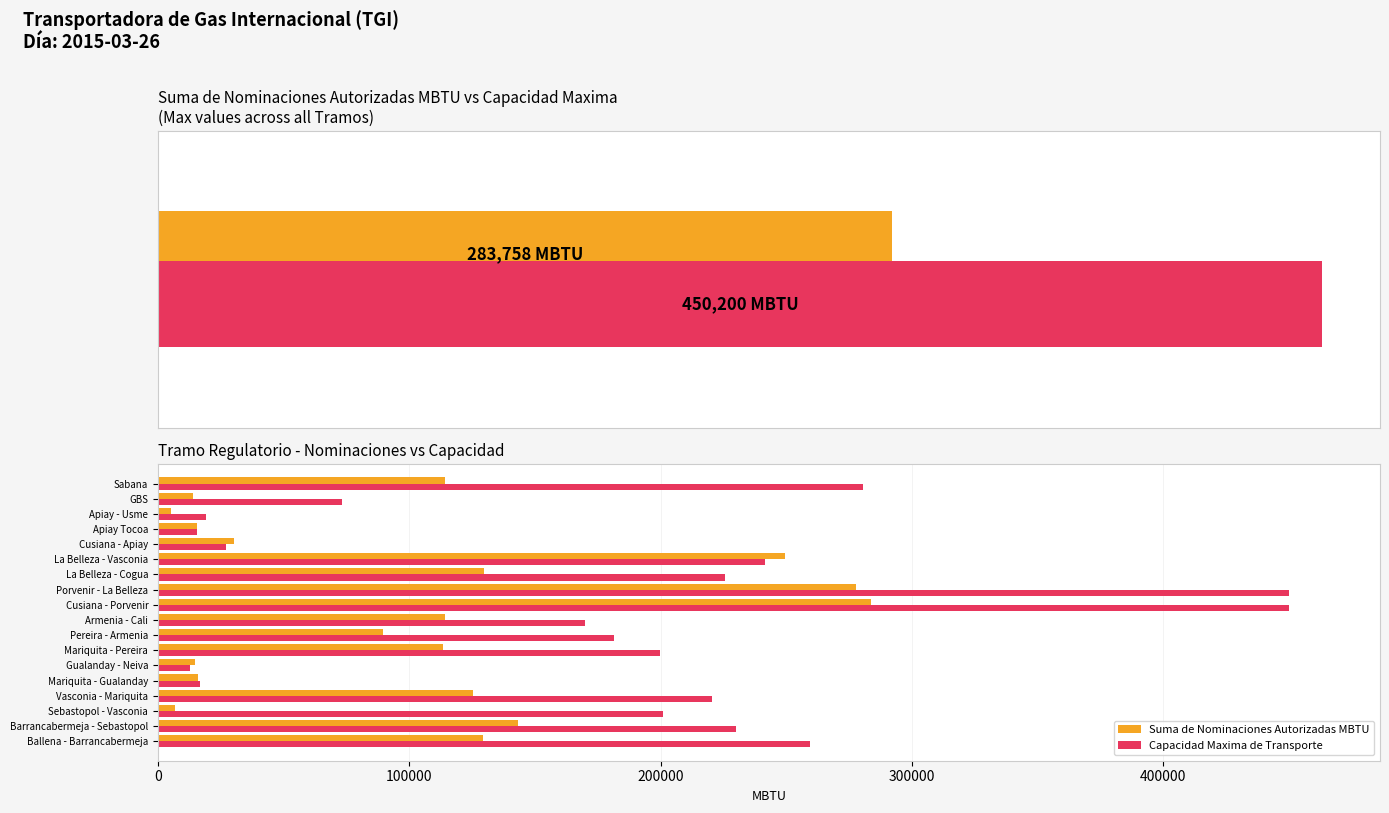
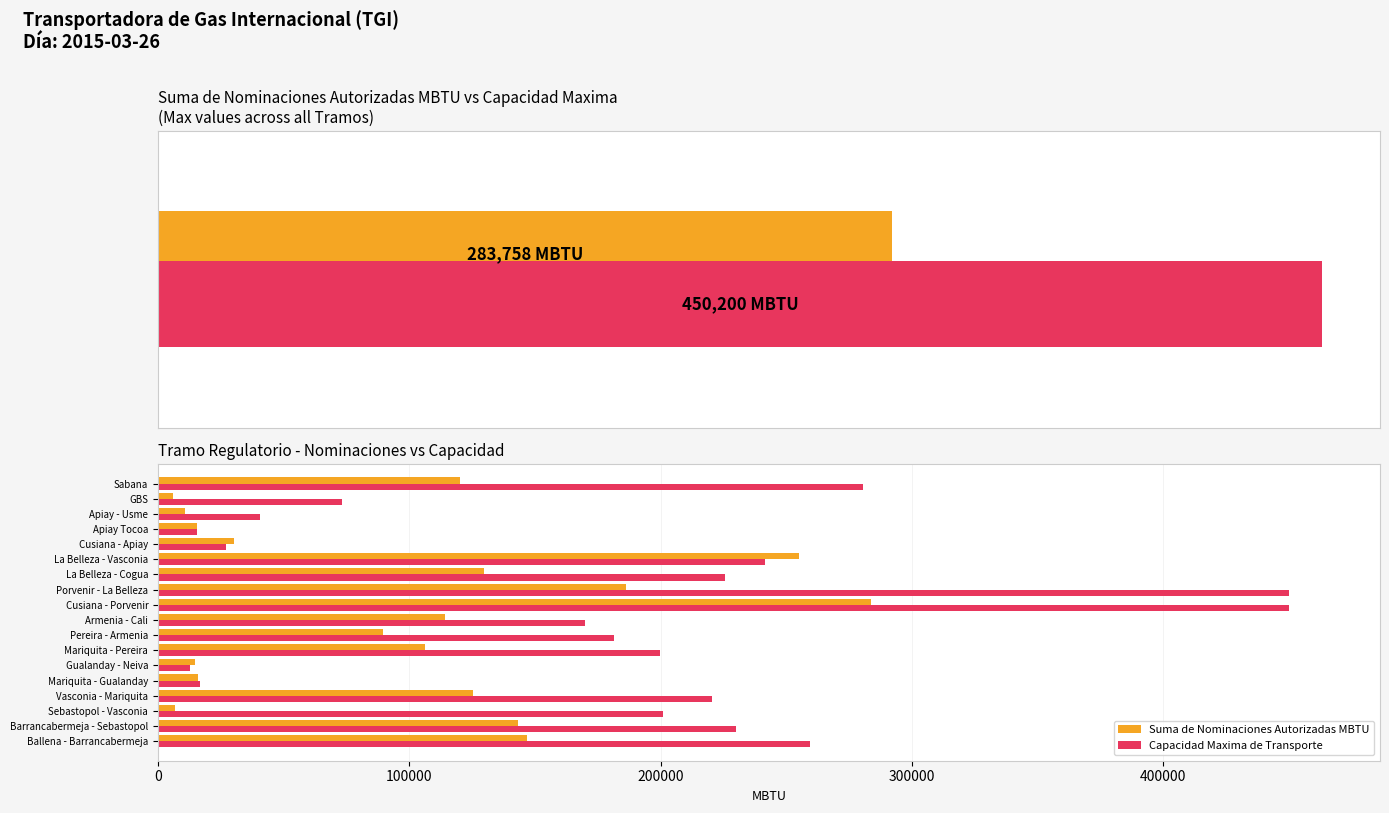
  {
    "Tramo Regulatorio - Nominaciones vs Capacidad": {
      "Suma de Nominaciones Autorizadas MBTU": {
-       "Sabana": 114000,
-       "GBS": 14000,
-       "Apiay - Usme": 5000,
+       "Sabana": 120000,
+       "GBS": 6000,
+       "Apiay - Usme": 11000,
        "Apiay Tocoa": 15000,
        "Cusiana - Apiay": 30000,
-       "La Belleza - Vasconia": 250000,
+       "La Belleza - Vasconia": 255000,
        "La Belleza - Cogua": 130000,
-       "Porvenir - La Belleza": 278000,
+       "Porvenir - La Belleza": 186000,
        "Cusiana - Porvenir": 284000,
        "Armenia - Cali": 114000,
        "Pereira - Armenia": 90000,
-       "Mariquita - Pereira": 113000,
+       "Mariquita - Pereira": 106000,
        "Gualanday - Neiva": 15000,
        "Mariquita - Gualanday": 16000,
        "Vasconia - Mariquita": 125000,
        "Sebastopol - Vasconia": 7000,
        "Barrancabermeja - Sebastopol": 143000,
-       "Ballena - Barrancabermeja": 129000
+       "Ballena - Barrancabermeja": 147000
      },
      "Capacidad Maxima de Transporte": {
        "Sabana": 280000,
        "GBS": 73000,
-       "Apiay - Usme": 19000,
+       "Apiay - Usme": 40000,
        "Apiay Tocoa": 15000,
        "Cusiana - Apiay": 27000,
        "La Belleza - Vasconia": 241000,
        "La Belleza - Cogua": 226000,
        "Porvenir - La Belleza": 450000,
        "Cusiana - Porvenir": 450000,
        "Armenia - Cali": 170000,
        "Pereira - Armenia": 181000,
        "Mariquita - Pereira": 200000,
        "Gualanday - Neiva": 13000,
        "Mariquita - Gualanday": 17000,
        "Vasconia - Mariquita": 221000,
        "Sebastopol - Vasconia": 201000,
        "Barrancabermeja - Sebastopol": 230000,
        "Ballena - Barrancabermeja": 259000
      }
    }
  }
